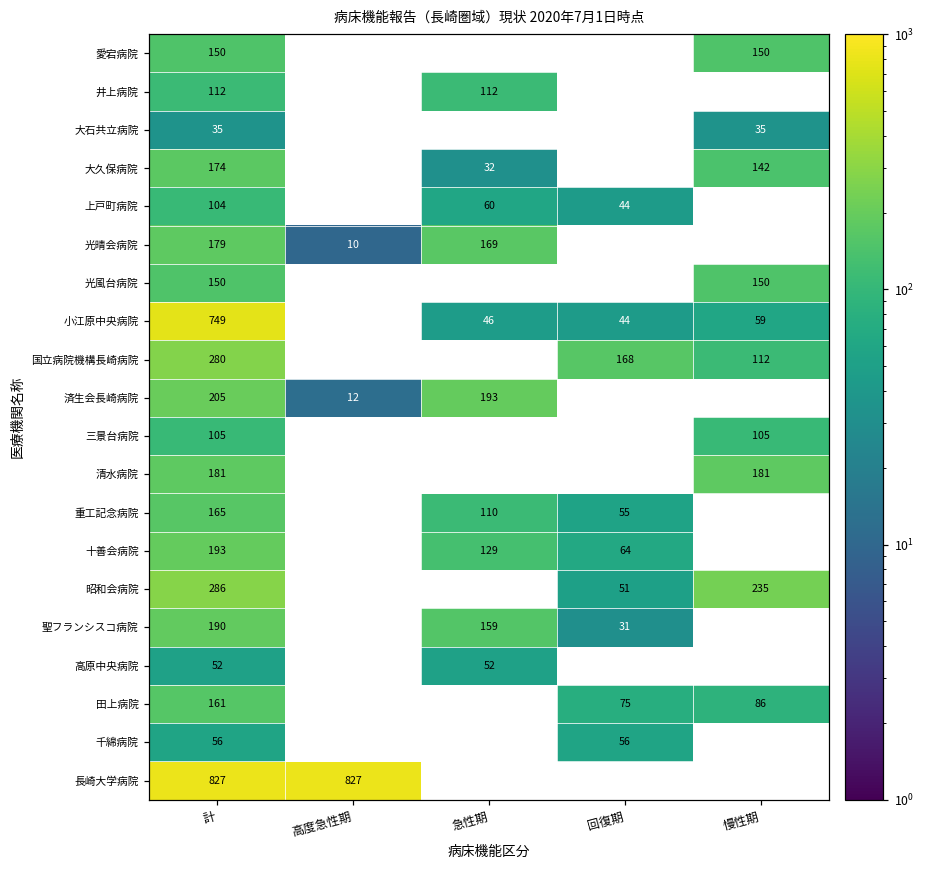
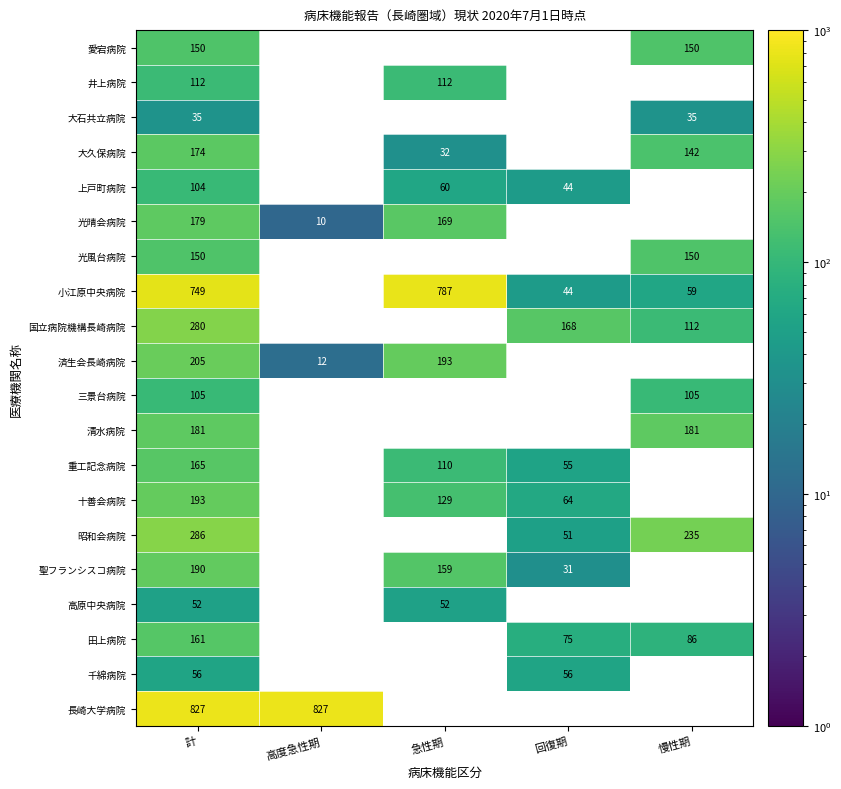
  {
    "愛宕病院": {
      "計": 150,
      "慢性期": 150
    },
    "井上病院": {
      "計": 112,
      "急性期": 112
    },
    "大石共立病院": {
      "計": 35,
      "慢性期": 35
    },
    "大久保病院": {
      "計": 174,
      "急性期": 32,
      "慢性期": 142
    },
    "上戸町病院": {
      "計": 104,
      "急性期": 60,
      "回復期": 44
    },
    "光晴会病院": {
      "計": 179,
      "高度急性期": 10,
      "急性期": 169
    },
    "光風台病院": {
      "計": 150,
      "慢性期": 150
    },
    "小江原中央病院": {
      "計": 749,
-     "急性期": 46,
+     "急性期": 787,
      "回復期": 44,
      "慢性期": 59
    },
    "国立病院機構長崎病院": {
      "計": 280,
      "回復期": 168,
      "慢性期": 112
    },
    "済生会長崎病院": {
      "計": 205,
      "高度急性期": 12,
      "急性期": 193
    },
    "三景台病院": {
      "計": 105,
      "慢性期": 105
    },
    "清水病院": {
      "計": 181,
      "慢性期": 181
    },
    "重工記念病院": {
      "計": 165,
      "急性期": 110,
      "回復期": 55
    },
    "十善会病院": {
      "計": 193,
      "急性期": 129,
      "回復期": 64
    },
    "昭和会病院": {
      "計": 286,
      "回復期": 51,
      "慢性期": 235
    },
    "聖フランシスコ病院": {
      "計": 190,
      "急性期": 159,
      "回復期": 31
    },
    "高原中央病院": {
      "計": 52,
      "急性期": 52
    },
    "田上病院": {
      "計": 161,
      "回復期": 75,
      "慢性期": 86
    },
    "千綿病院": {
      "計": 56,
      "回復期": 56
    },
    "長崎大学病院": {
      "計": 827,
      "高度急性期": 827
    }
  }
